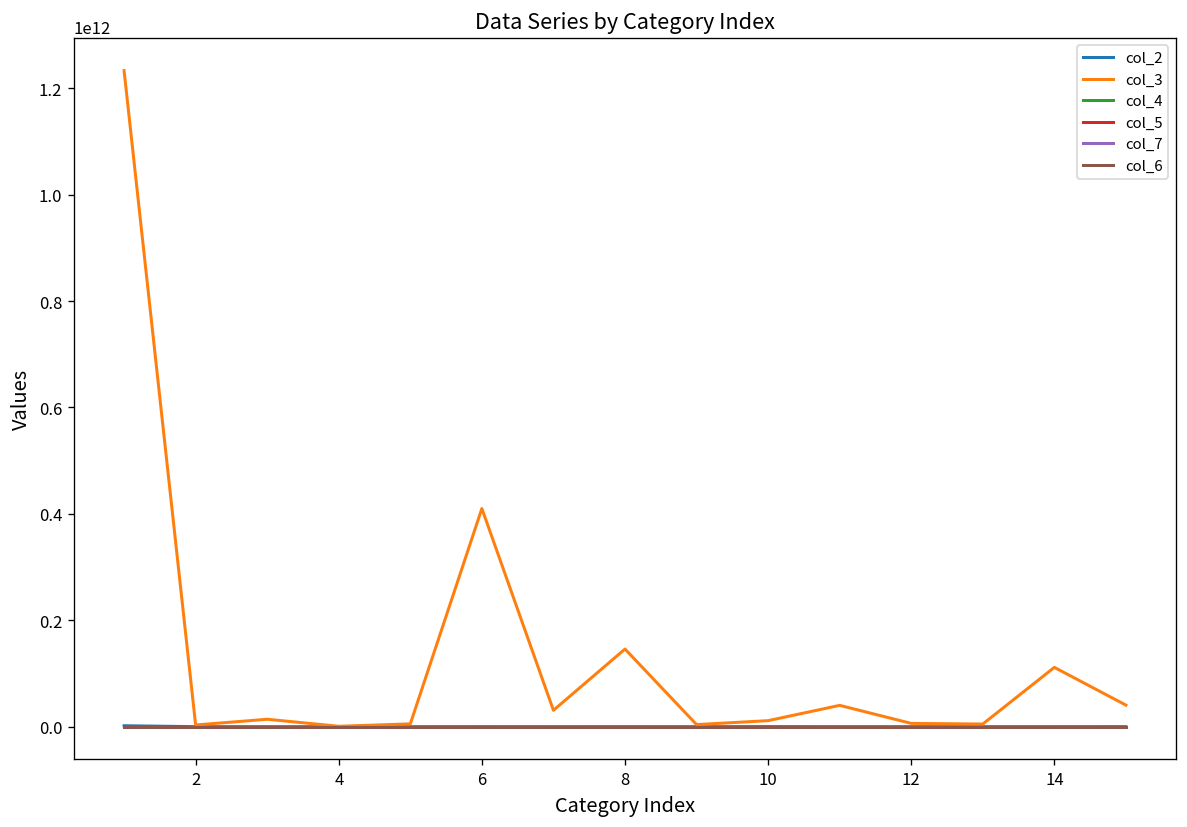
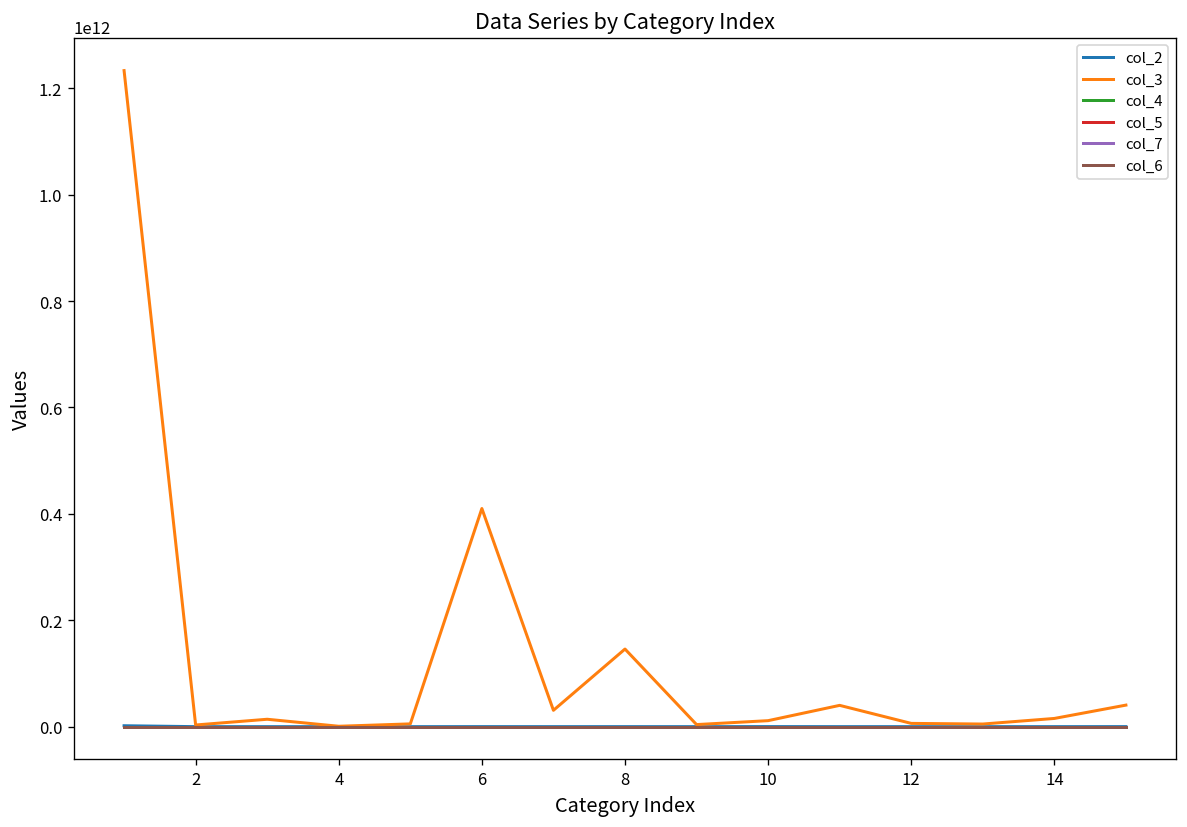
  {
    "col_6": {
      "6": 0,
      "8": 0,
      "10": 0,
      "12": 0,
      "14": 0
    },
    "col_3": {
      "6": 410000000000,
      "8": 150000000000,
      "10": 10000000000,
      "12": 10000000000,
-     "14": 110000000000
+     "14": 20000000000
    }
  }
